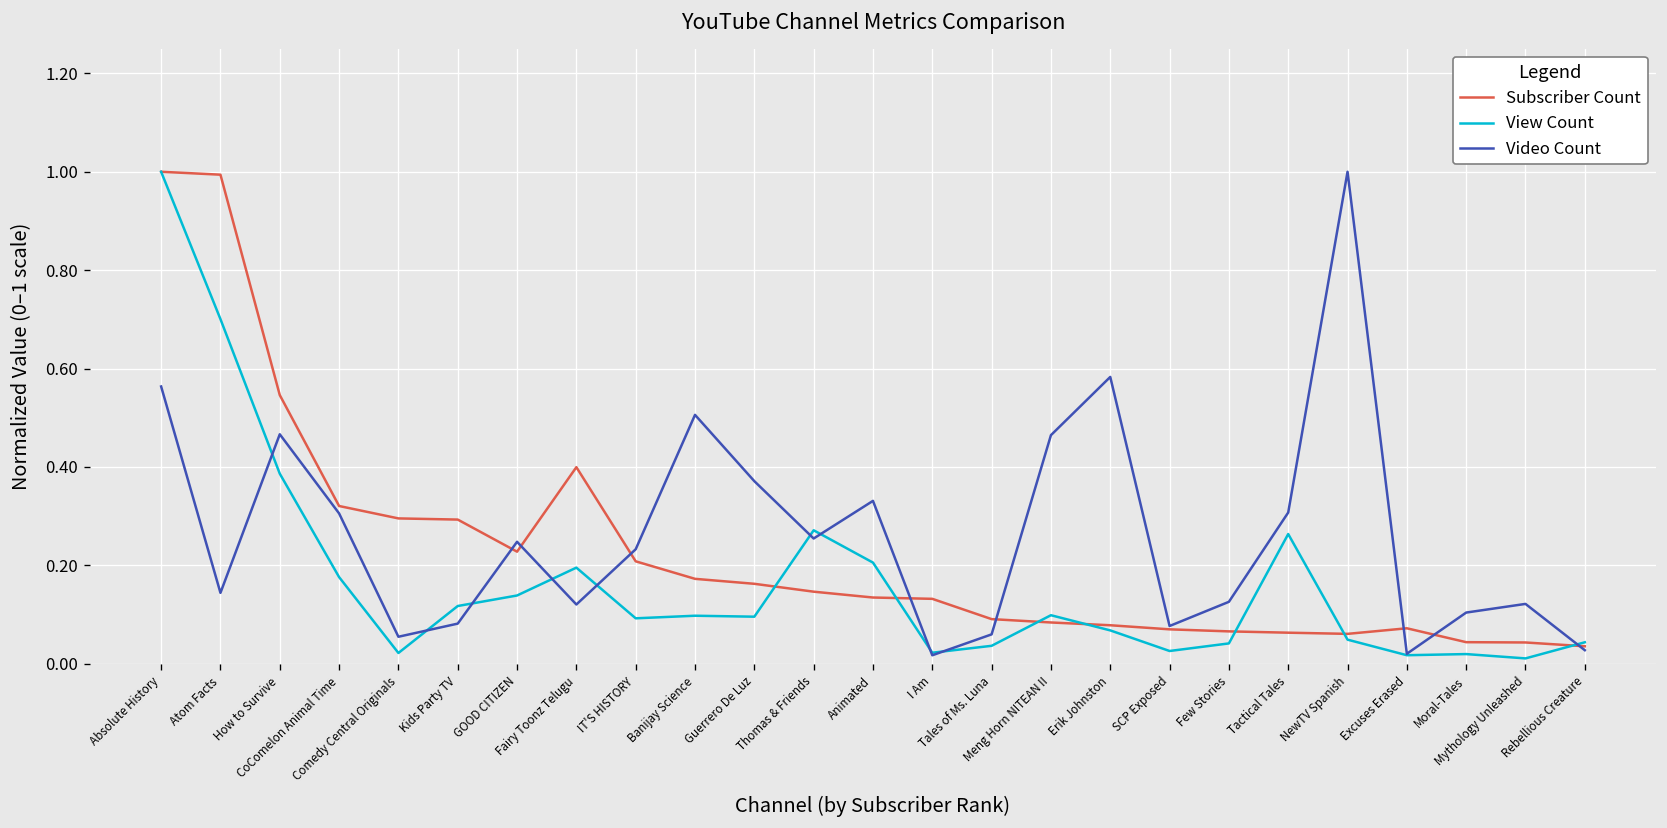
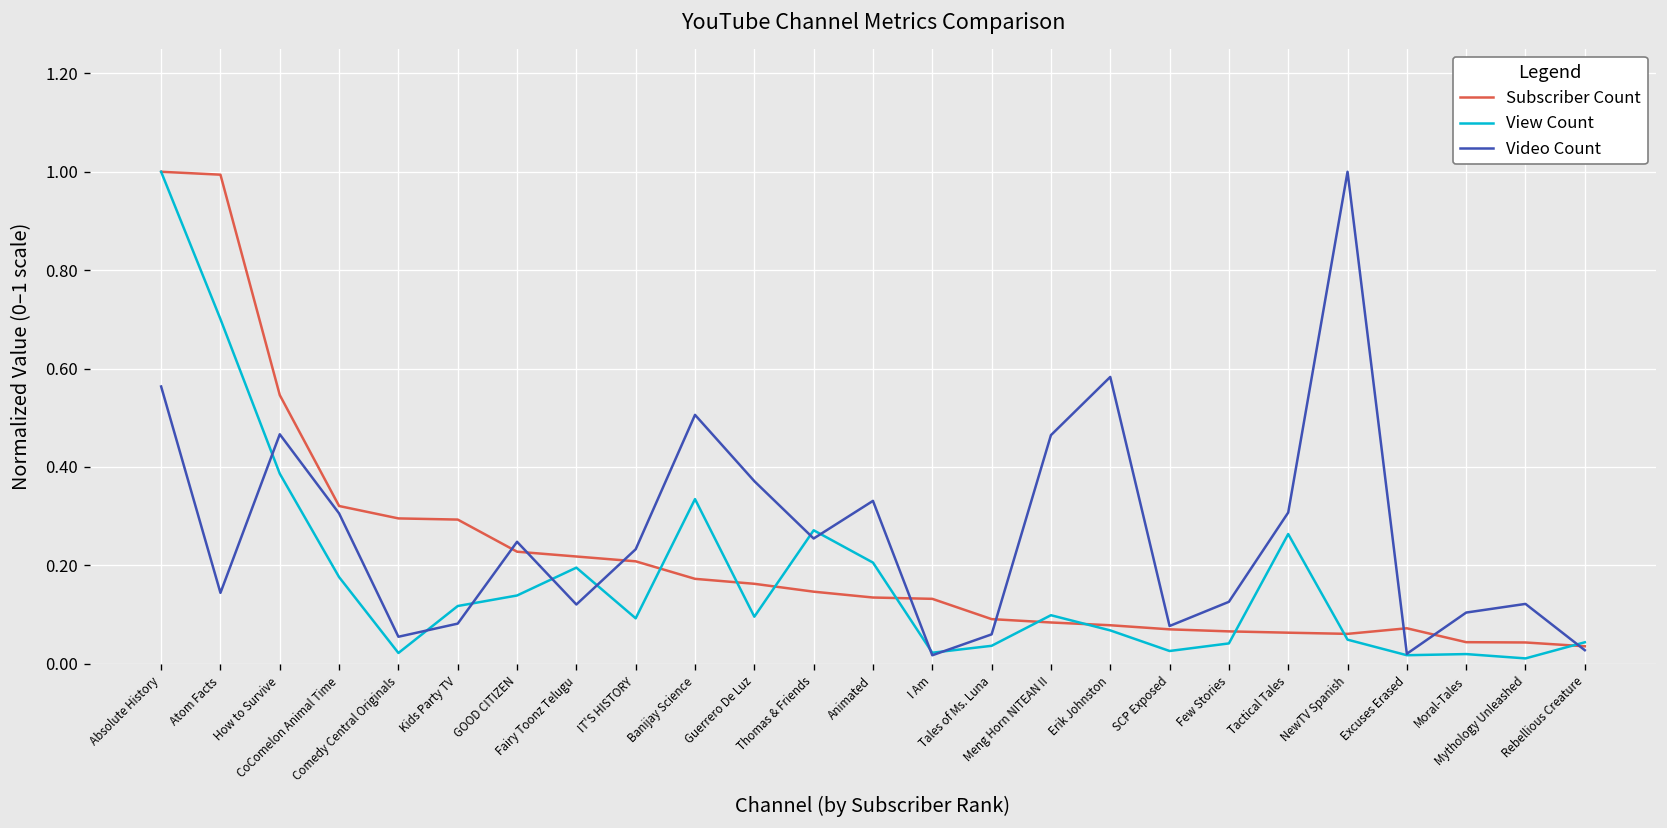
  {
    "Subscriber Count": {
      "Atom Facts": 0.99,
      "How to Survive": 0.55,
      "CoComelon Animal Time": 0.32,
      "Comedy Central Originals": 0.30,
      "Kids Party TV": 0.29,
      "GOOD CITIZEN": 0.23,
-     "Fairy Toonz Telugu": 0.40,
+     "Fairy Toonz Telugu": 0.22,
      "IT'S HISTORY": 0.21,
      "Banijay Science": 0.17,
      "Guerrero De Luz": 0.16,
      "Thomas & Friends": 0.15,
      "Animated": 0.13,
      "I Am": 0.13,
      "Tales of Ms. Luna": 0.09,
      "Meng Horn NITEAN II": 0.08,
      "Erik Johnston": 0.08,
      "SCP Exposed": 0.07,
      "Few Stories": 0.07,
      "Tactical Tales": 0.06,
      "NewTV Spanish": 0.06,
      "Excuses Erased": 0.07,
      "Moral-Tales": 0.04,
      "Mythology Unleashed": 0.04,
      "Rebellious Creature": 0.04
    },
    "View Count": {
      "Atom Facts": 0.70,
      "How to Survive": 0.39,
      "CoComelon Animal Time": 0.18,
      "Comedy Central Originals": 0.02,
      "Kids Party TV": 0.12,
      "GOOD CITIZEN": 0.14,
      "Fairy Toonz Telugu": 0.20,
      "IT'S HISTORY": 0.09,
-     "Banijay Science": 0.10,
+     "Banijay Science": 0.33,
      "Guerrero De Luz": 0.10,
      "Thomas & Friends": 0.27,
      "Animated": 0.21,
      "Tales of Ms. Luna": 0.04,
      "Meng Horn NITEAN II": 0.10,
      "Erik Johnston": 0.07,
      "SCP Exposed": 0.03,
      "Few Stories": 0.04,
      "Tactical Tales": 0.26,
      "NewTV Spanish": 0.05,
      "Moral-Tales": 0.02,
      "Mythology Unleashed": 0.01,
      "Rebellious Creature": 0.04
    },
    "Video Count": {
      "Absolute History": 0.56,
      "Atom Facts": 0.14,
      "How to Survive": 0.47,
      "CoComelon Animal Time": 0.31,
      "Comedy Central Originals": 0.05,
      "Kids Party TV": 0.08,
      "GOOD CITIZEN": 0.25,
      "Fairy Toonz Telugu": 0.12,
      "IT'S HISTORY": 0.23,
      "Banijay Science": 0.51,
      "Guerrero De Luz": 0.37,
      "Thomas & Friends": 0.25,
      "Animated": 0.33,
      "Tales of Ms. Luna": 0.06,
      "Meng Horn NITEAN II": 0.46,
      "Erik Johnston": 0.58,
      "SCP Exposed": 0.08,
      "Few Stories": 0.13,
      "Tactical Tales": 0.31,
      "NewTV Spanish": 1.00,
      "Moral-Tales": 0.10,
      "Mythology Unleashed": 0.12,
      "Rebellious Creature": 0.03
    }
  }
